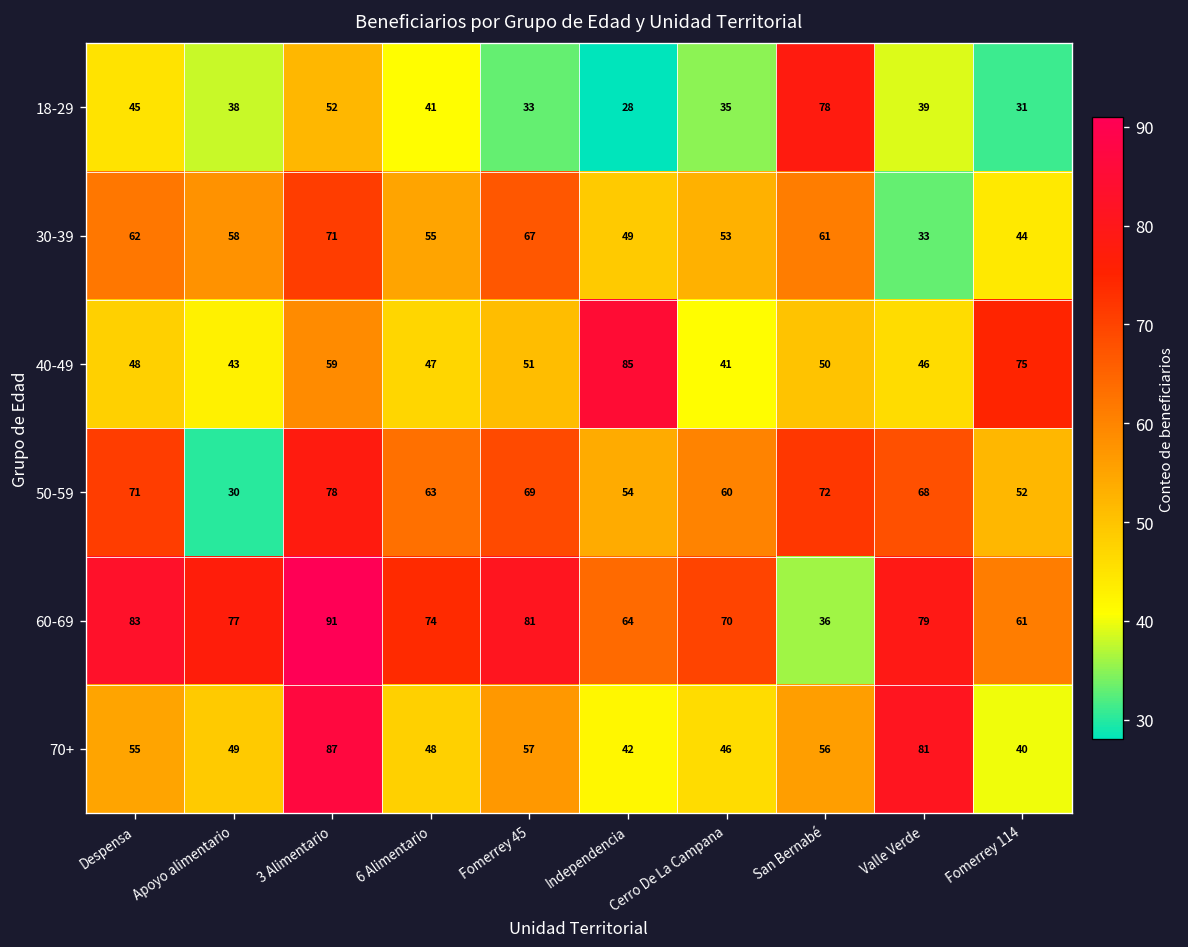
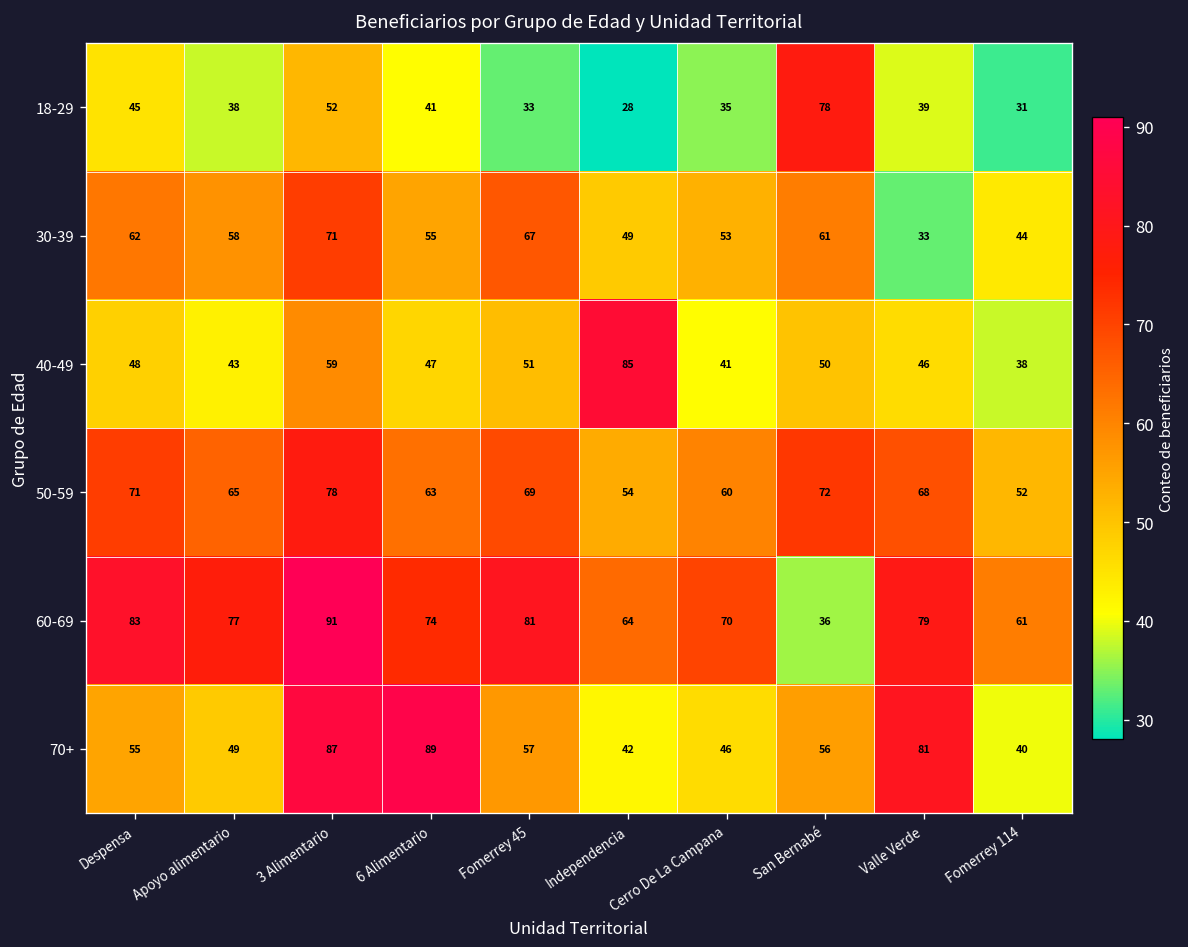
  {
    "18-29": {
      "Despensa": 45,
      "Apoyo alimentario": 38,
      "3 Alimentario": 52,
      "6 Alimentario": 41,
      "Fomerrey 45": 33,
      "Independencia": 28,
      "Cerro De La Campana": 35,
      "San Bernabé": 78,
      "Valle Verde": 39,
      "Fomerrey 114": 31
    },
    "30-39": {
      "Despensa": 62,
      "Apoyo alimentario": 58,
      "3 Alimentario": 71,
      "6 Alimentario": 55,
      "Fomerrey 45": 67,
      "Independencia": 49,
      "Cerro De La Campana": 53,
      "San Bernabé": 61,
      "Valle Verde": 33,
      "Fomerrey 114": 44
    },
    "40-49": {
      "Despensa": 48,
      "Apoyo alimentario": 43,
      "3 Alimentario": 59,
      "6 Alimentario": 47,
      "Fomerrey 45": 51,
      "Independencia": 85,
      "Cerro De La Campana": 41,
      "San Bernabé": 50,
      "Valle Verde": 46,
-     "Fomerrey 114": 75
+     "Fomerrey 114": 38
    },
    "50-59": {
      "Despensa": 71,
-     "Apoyo alimentario": 30,
+     "Apoyo alimentario": 65,
      "3 Alimentario": 78,
      "6 Alimentario": 63,
      "Fomerrey 45": 69,
      "Independencia": 54,
      "Cerro De La Campana": 60,
      "San Bernabé": 72,
      "Valle Verde": 68,
      "Fomerrey 114": 52
    },
    "60-69": {
      "Despensa": 83,
      "Apoyo alimentario": 77,
      "3 Alimentario": 91,
      "6 Alimentario": 74,
      "Fomerrey 45": 81,
      "Independencia": 64,
      "Cerro De La Campana": 70,
      "San Bernabé": 36,
      "Valle Verde": 79,
      "Fomerrey 114": 61
    },
    "70+": {
      "Despensa": 55,
      "Apoyo alimentario": 49,
      "3 Alimentario": 87,
-     "6 Alimentario": 48,
+     "6 Alimentario": 89,
      "Fomerrey 45": 57,
      "Independencia": 42,
      "Cerro De La Campana": 46,
      "San Bernabé": 56,
      "Valle Verde": 81,
      "Fomerrey 114": 40
    }
  }
